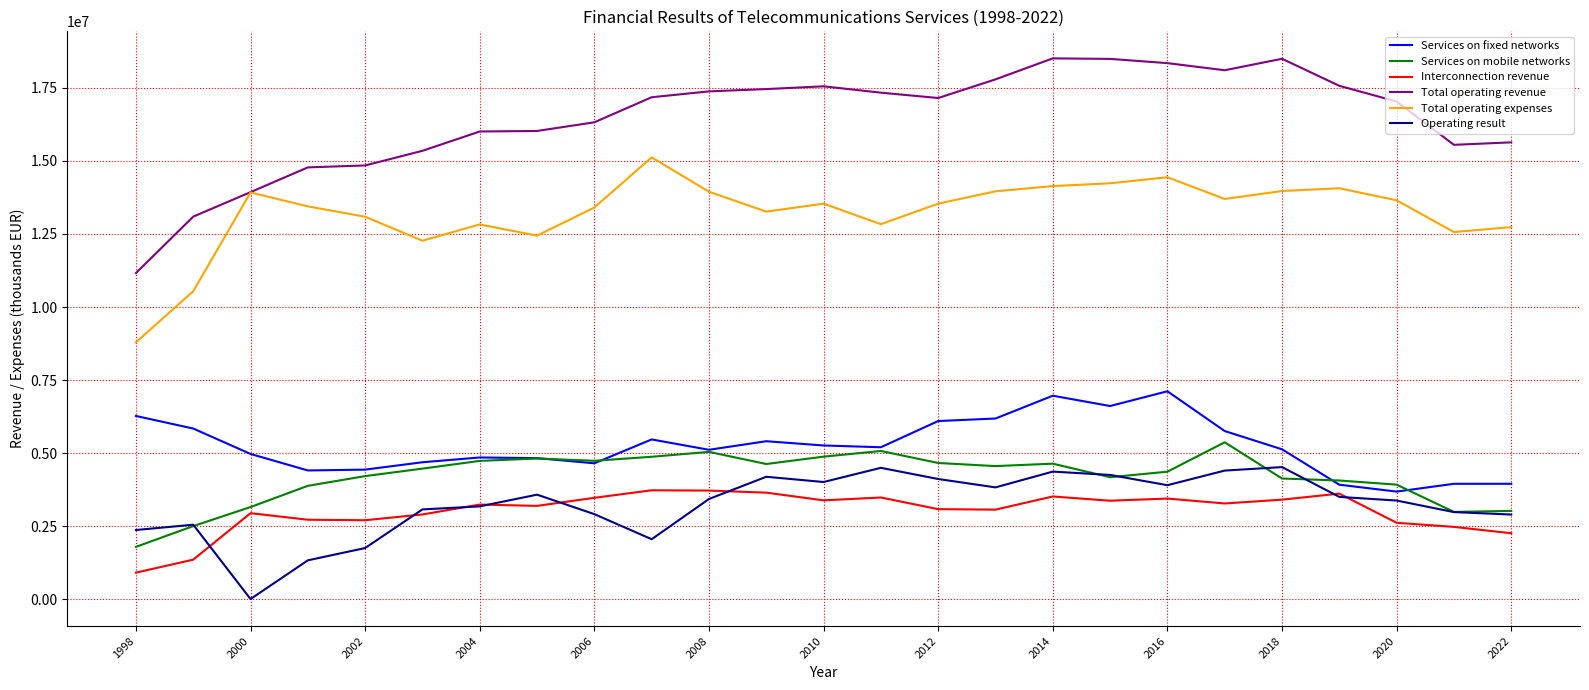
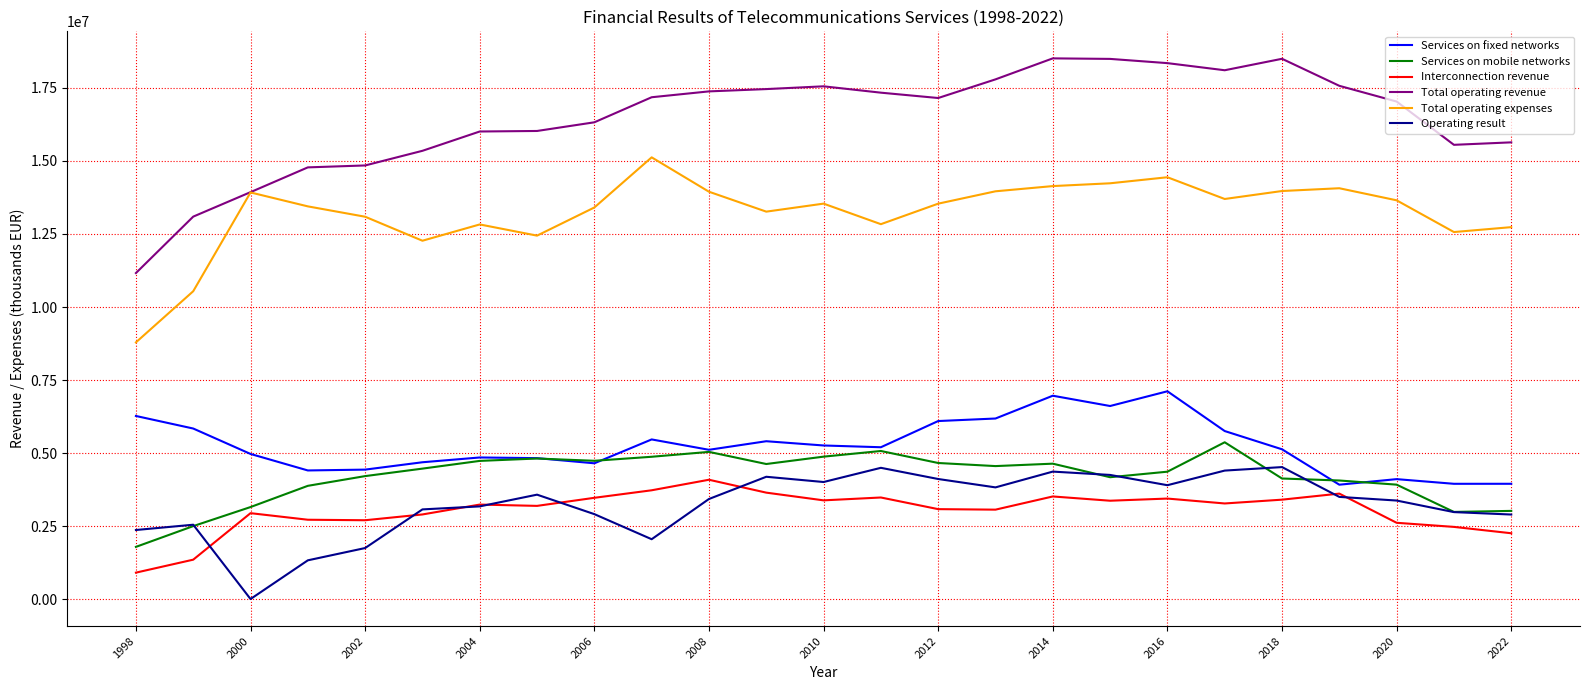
  {
    "Services on fixed networks": {
      "1998": 6300000,
      "2000": 5000000,
      "2002": 4400000,
      "2004": 4900000,
      "2010": 5300000,
      "2012": 6100000,
      "2014": 7000000,
      "2016": 7100000,
      "2018": 5100000,
-     "2020": 3700000,
+     "2020": 4100000,
      "2022": 4000000
    },
    "Services on mobile networks": {
      "1998": 1800000,
      "2000": 3200000,
      "2002": 4200000,
      "2004": 4700000,
      "2010": 4900000,
      "2012": 4700000,
      "2014": 4600000,
      "2016": 4400000,
      "2018": 4100000,
      "2020": 3900000,
      "2022": 3000000
    },
    "Interconnection revenue": {
      "1998": 900000,
      "2000": 2900000,
      "2002": 2700000,
      "2006": 3500000,
-     "2008": 3700000,
+     "2008": 4100000,
      "2010": 3400000,
      "2012": 3100000,
      "2014": 3500000,
      "2016": 3400000,
      "2018": 3400000,
      "2020": 2600000,
      "2022": 2300000
    },
    "Total operating revenue": {
      "1998": 11200000,
      "2002": 14800000,
      "2004": 16000000,
      "2006": 16300000,
      "2008": 17400000,
      "2010": 17600000,
      "2012": 17200000,
      "2014": 18500000,
      "2016": 18300000,
      "2018": 18500000,
      "2022": 15600000
    },
    "Total operating expenses": {
      "1998": 8800000,
      "2002": 13100000,
      "2004": 12800000,
      "2006": 13400000,
      "2008": 13900000,
      "2010": 13500000,
      "2012": 13500000,
      "2014": 14100000,
      "2016": 14400000,
      "2018": 14000000,
      "2020": 13700000,
      "2022": 12700000
    },
    "Operating result": {
      "1998": 2400000,
      "2000": 0,
      "2002": 1800000,
      "2006": 2900000,
      "2008": 3400000,
      "2010": 4000000,
      "2012": 4100000,
      "2014": 4400000,
      "2016": 3900000,
      "2018": 4500000,
      "2020": 3400000,
      "2022": 2900000
    }
  }
